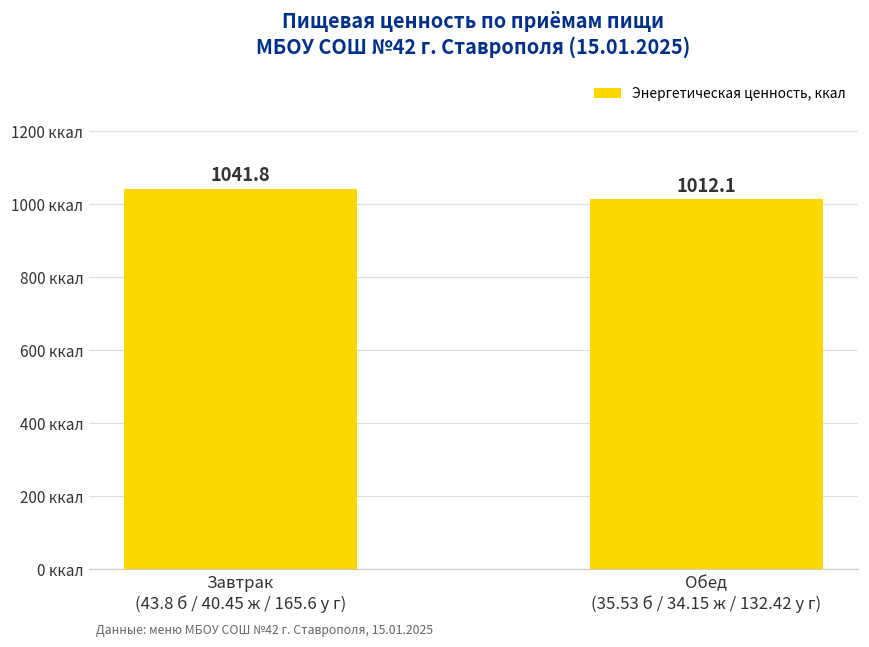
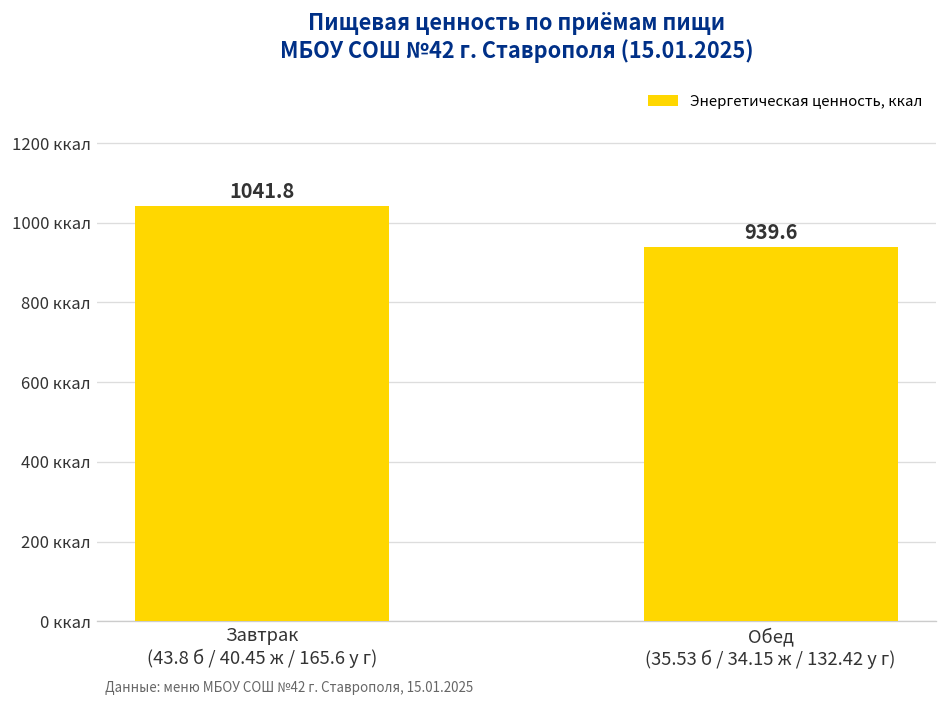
  {
    "Завтрак (43.8 б / 40.45 ж / 165.6 у г)": 1041.8,
-   "Обед (35.53 б / 34.15 ж / 132.42 у г)": 1012.1
+   "Обед (35.53 б / 34.15 ж / 132.42 у г)": 939.6
  }
